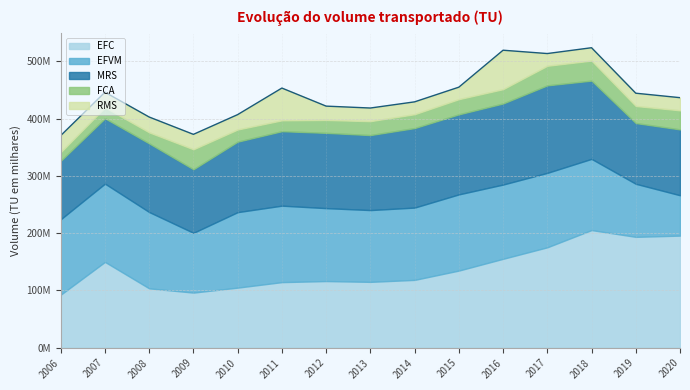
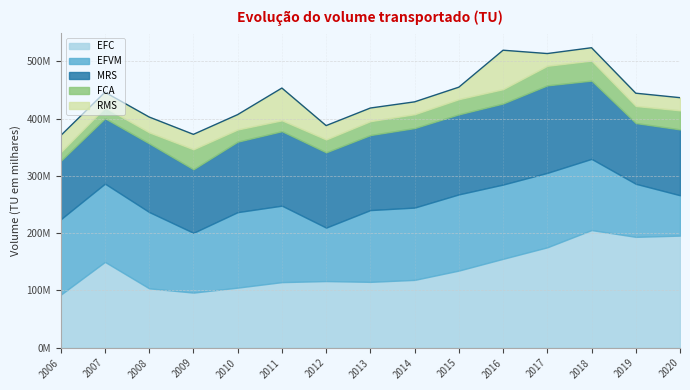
  {
    "EFC": {
      "2006": 90000000,
      "2007": 150000000,
      "2008": 100000000,
      "2009": 100000000,
      "2010": 100000000,
      "2011": 110000000,
      "2012": 120000000,
      "2013": 120000000,
      "2014": 120000000,
      "2015": 130000000,
      "2016": 160000000,
      "2017": 180000000,
      "2018": 210000000,
      "2019": 190000000,
      "2020": 200000000
    },
    "EFVM": {
      "2006": 130000000,
      "2007": 140000000,
      "2008": 130000000,
      "2009": 100000000,
      "2010": 130000000,
      "2011": 130000000,
-     "2012": 130000000,
+     "2012": 90000000,
      "2013": 130000000,
      "2014": 130000000,
      "2015": 130000000,
      "2016": 130000000,
      "2017": 130000000,
      "2018": 120000000,
      "2019": 90000000,
      "2020": 70000000
    },
    "MRS": {
      "2006": 100000000,
      "2007": 110000000,
      "2008": 120000000,
      "2009": 110000000,
      "2010": 120000000,
      "2011": 130000000,
      "2012": 130000000,
      "2013": 130000000,
      "2014": 140000000,
      "2015": 140000000,
      "2016": 140000000,
      "2017": 150000000,
      "2018": 140000000,
      "2019": 110000000,
      "2020": 110000000
    },
    "FCA": {
      "2006": 20000000,
      "2008": 20000000,
      "2009": 30000000,
      "2010": 20000000,
      "2011": 20000000,
      "2012": 20000000,
      "2013": 20000000,
      "2014": 20000000,
      "2015": 30000000,
      "2016": 20000000,
      "2017": 30000000,
      "2018": 30000000,
      "2019": 30000000,
      "2020": 30000000
    },
    "RMS": {
      "2006": 30000000,
      "2008": 30000000,
      "2009": 30000000,
      "2010": 30000000,
      "2011": 60000000,
      "2012": 20000000,
      "2013": 20000000,
      "2014": 20000000,
      "2015": 20000000,
      "2016": 70000000,
      "2017": 20000000,
      "2018": 20000000,
      "2019": 20000000,
      "2020": 20000000
    }
  }
